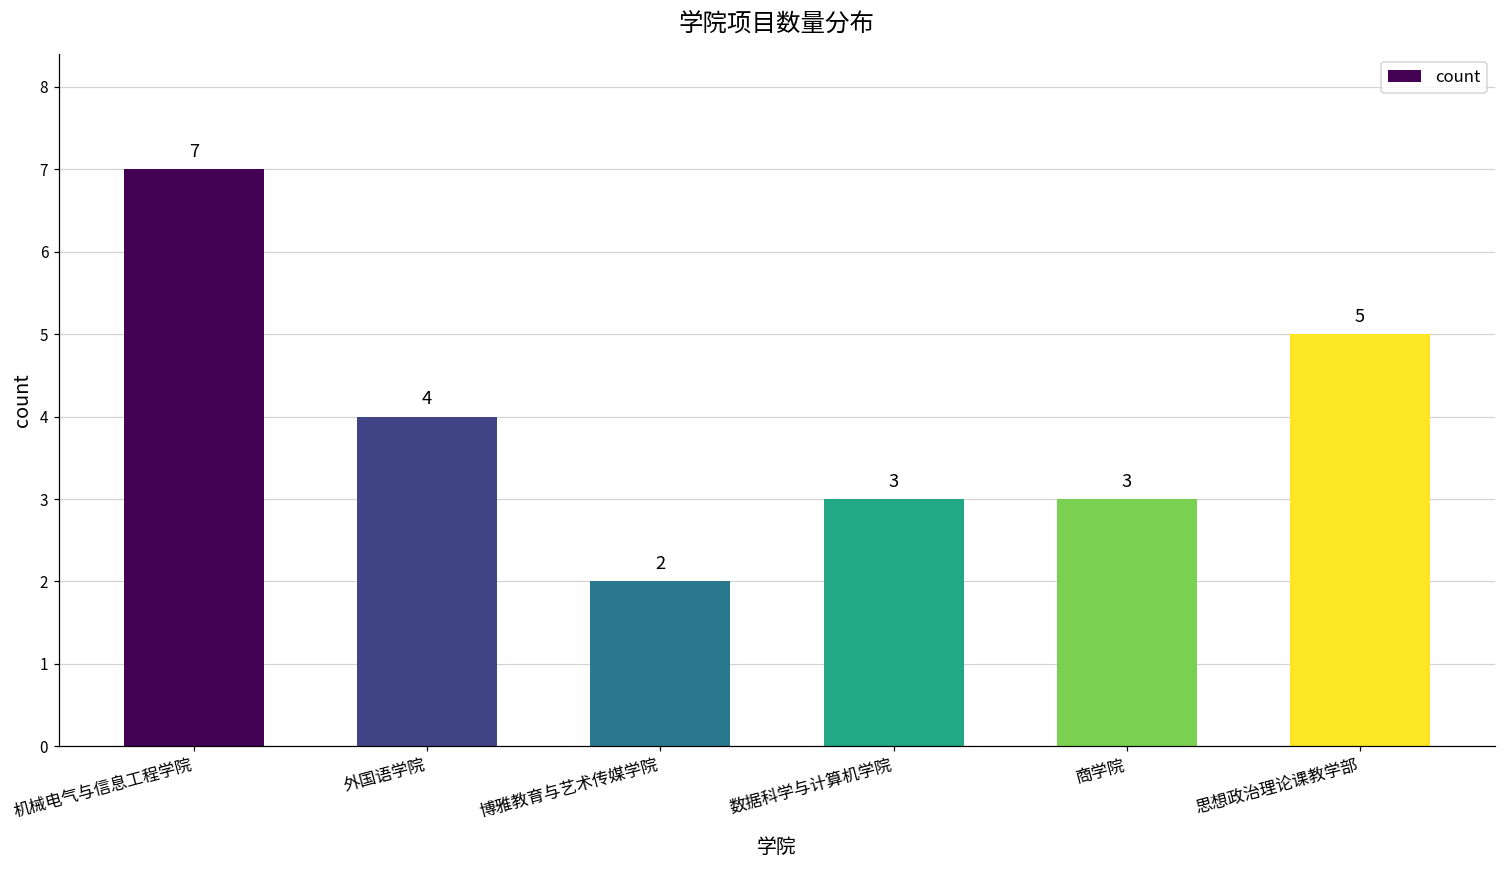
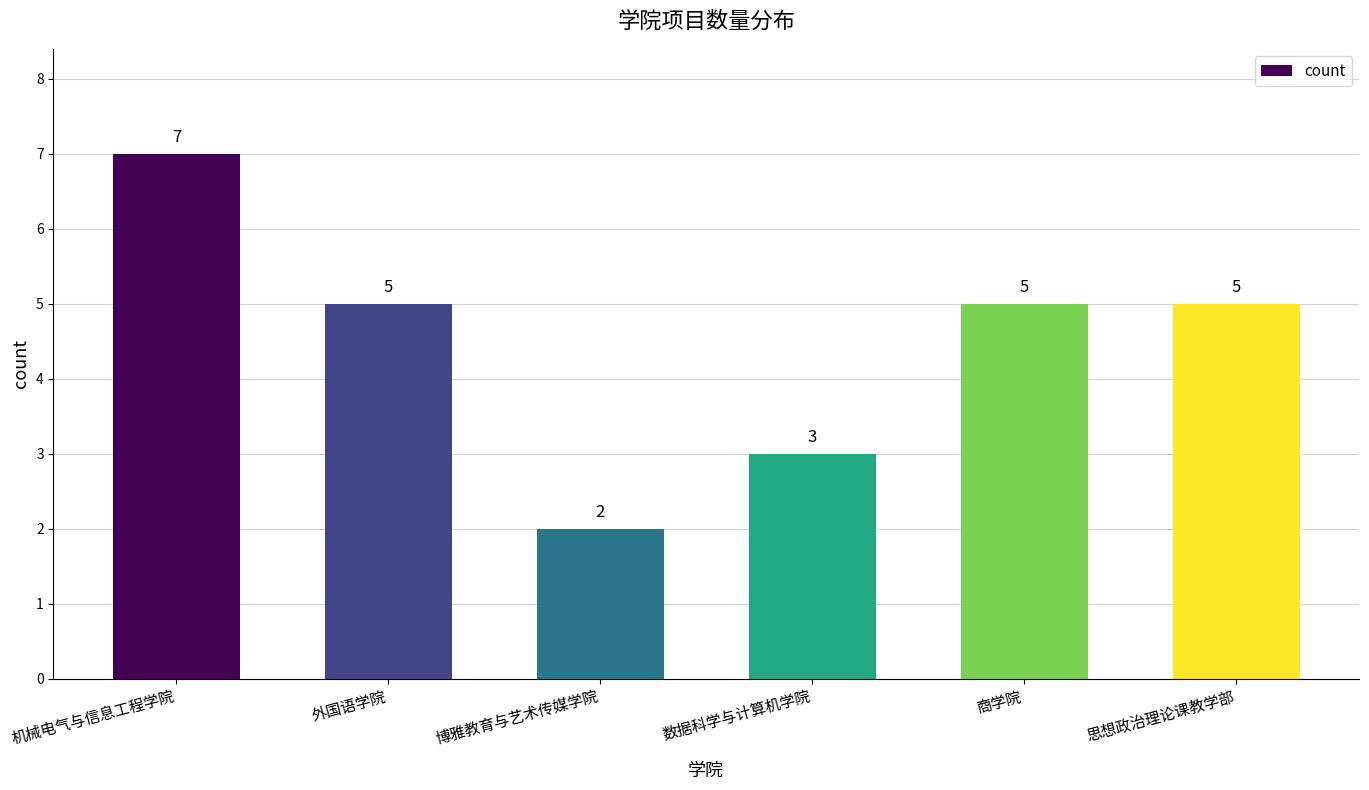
  {
    "机械电气与信息工程学院": 7,
-   "外国语学院": 4,
+   "外国语学院": 5,
    "博雅教育与艺术传媒学院": 2,
    "数据科学与计算机学院": 3,
-   "商学院": 3,
+   "商学院": 5,
    "思想政治理论课教学部": 5
  }
